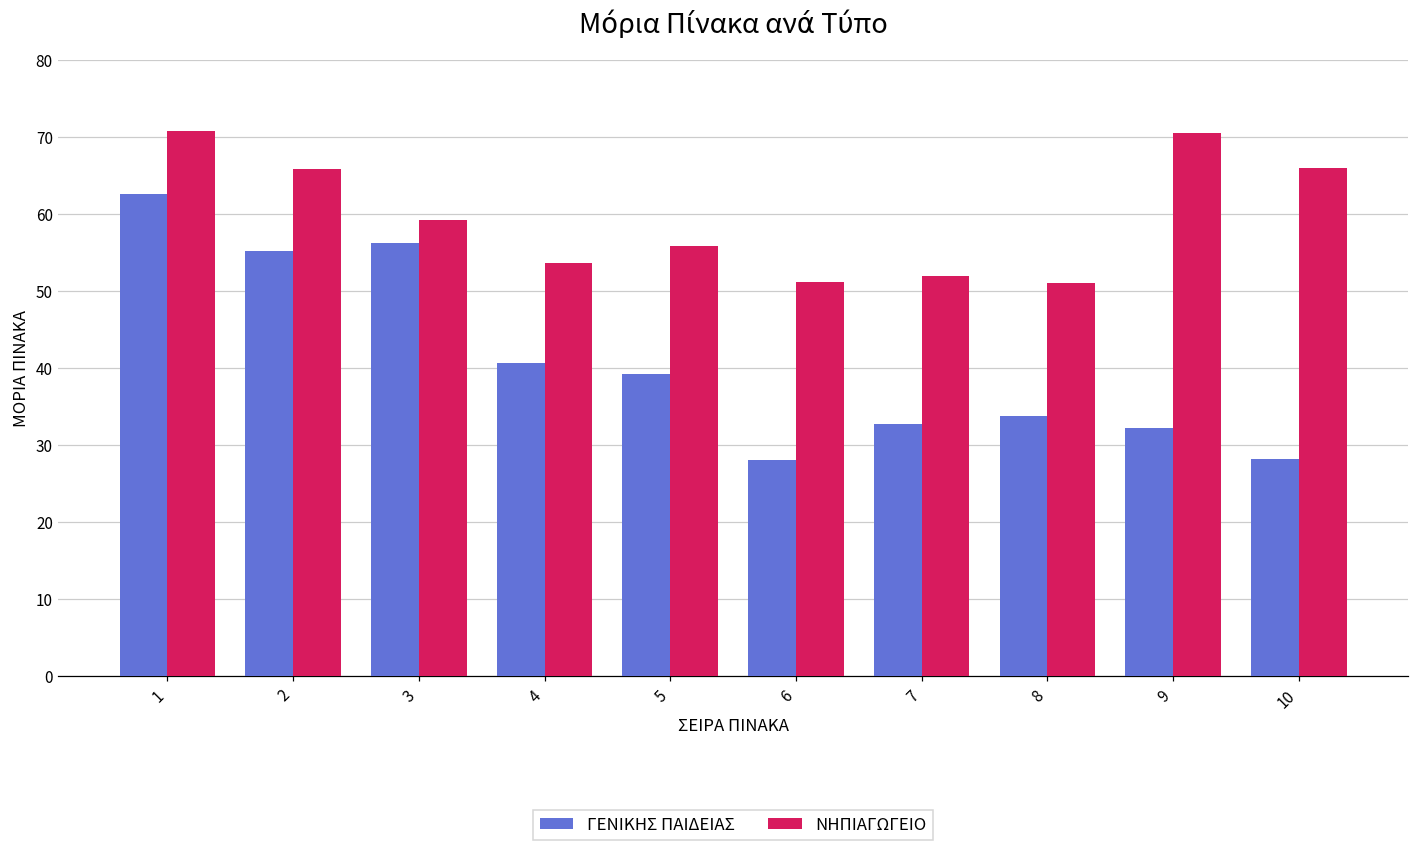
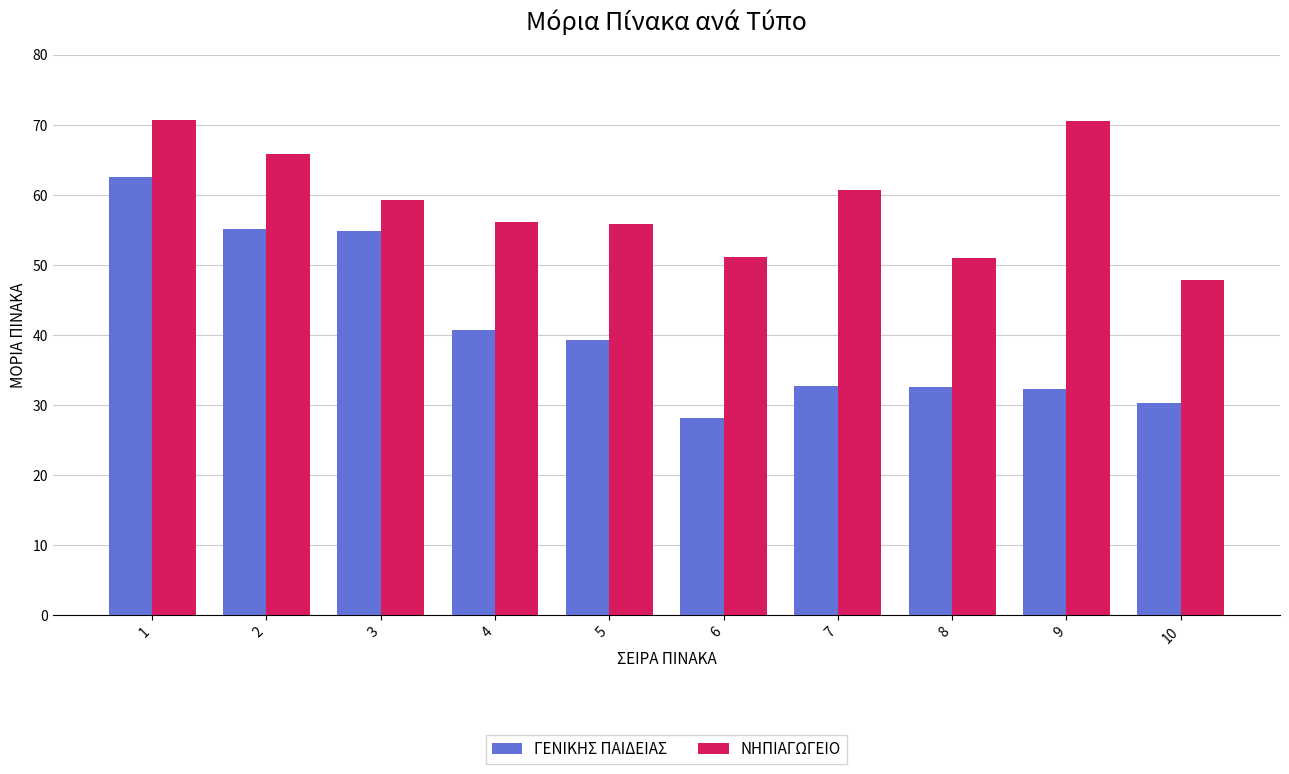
  {
    "ΓΕΝΙΚΗΣ ΠΑΙΔΕΙΑΣ": {
      "1": 63,
      "2": 55,
-     "3": 56,
+     "3": 55,
      "4": 41,
      "5": 39,
      "6": 28,
      "7": 33,
-     "8": 34,
+     "8": 33,
      "9": 32,
-     "10": 28
+     "10": 30
    },
    "ΝΗΠΙΑΓΩΓΕΙΟ": {
      "1": 71,
      "2": 66,
      "3": 59,
-     "4": 54,
+     "4": 56,
      "5": 56,
      "6": 51,
-     "7": 52,
+     "7": 61,
      "8": 51,
      "9": 71,
-     "10": 66
+     "10": 48
    }
  }
